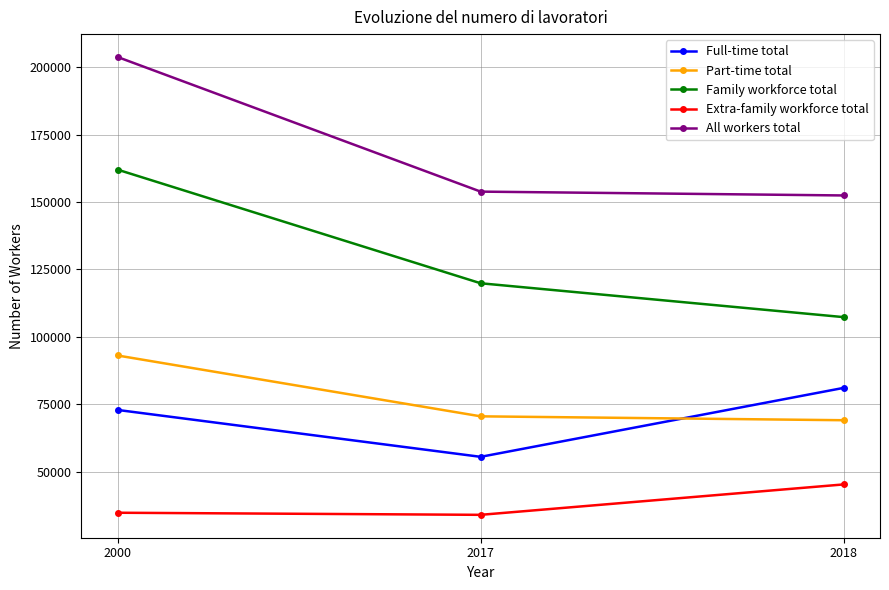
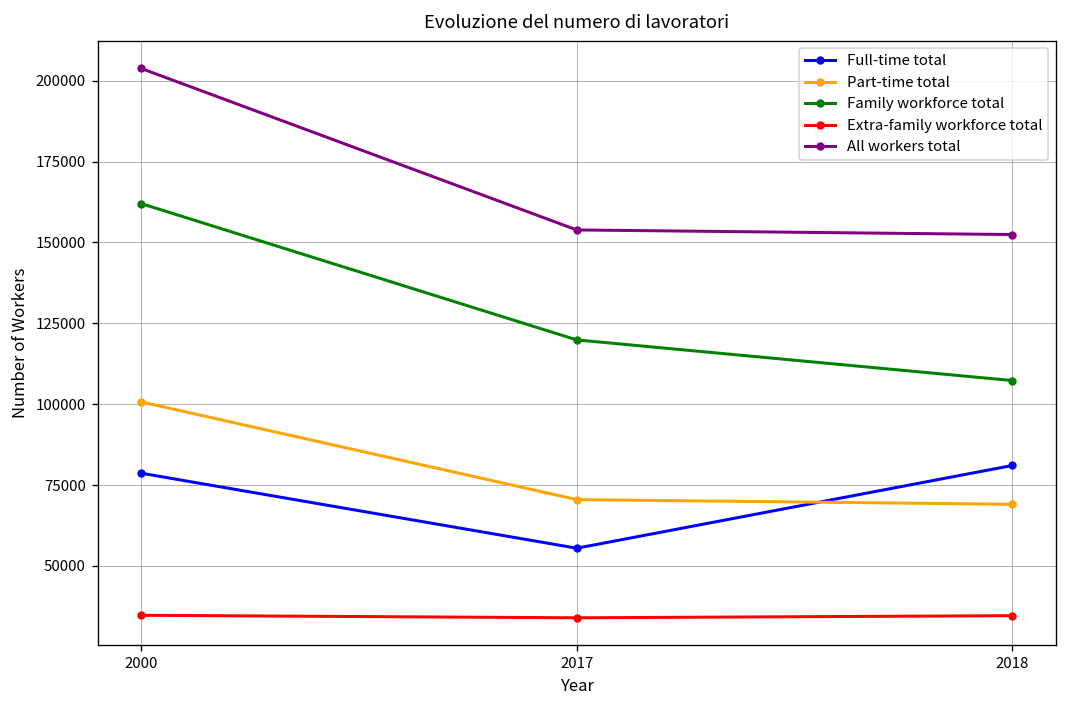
  {
    "Full-time total": {
-     "2000": 73000,
+     "2000": 79000,
      "2017": 56000,
      "2018": 81000
    },
    "Part-time total": {
-     "2000": 93000,
+     "2000": 101000,
      "2017": 71000,
      "2018": 69000
    },
    "Family workforce total": {
      "2000": 162000,
      "2017": 120000,
      "2018": 107000
    },
    "Extra-family workforce total": {
      "2000": 35000,
      "2017": 34000,
-     "2018": 45000
+     "2018": 35000
    },
    "All workers total": {
      "2000": 204000,
      "2017": 154000,
      "2018": 152000
    }
  }
